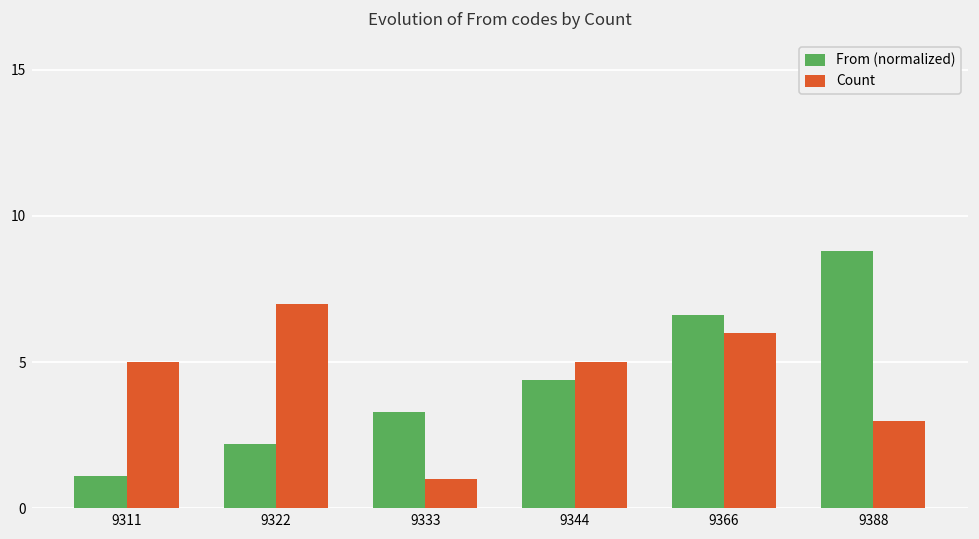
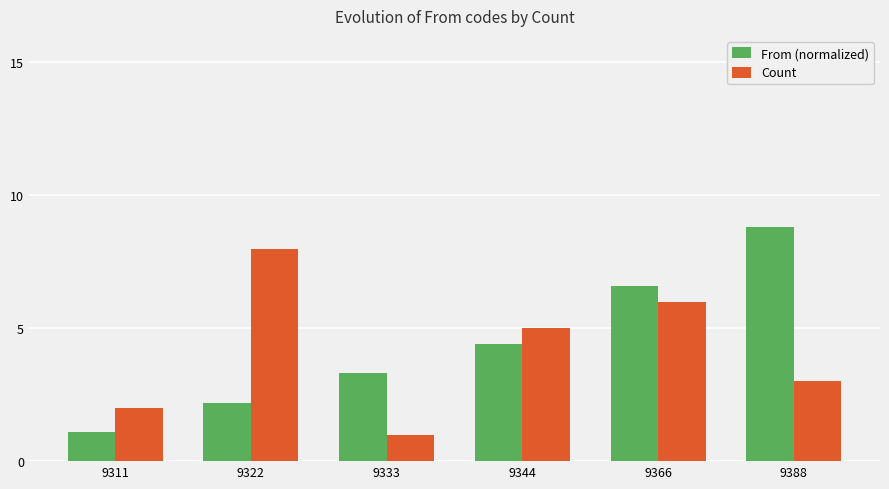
  {
    "From (normalized)": {
      "9311": 1.1,
      "9322": 2.2,
      "9333": 3.3,
      "9344": 4.4,
      "9366": 6.6,
      "9388": 8.8
    },
    "Count": {
-     "9311": 5,
-     "9322": 7,
+     "9311": 2,
+     "9322": 8,
      "9333": 1,
      "9344": 5,
      "9366": 6,
      "9388": 3
    }
  }
